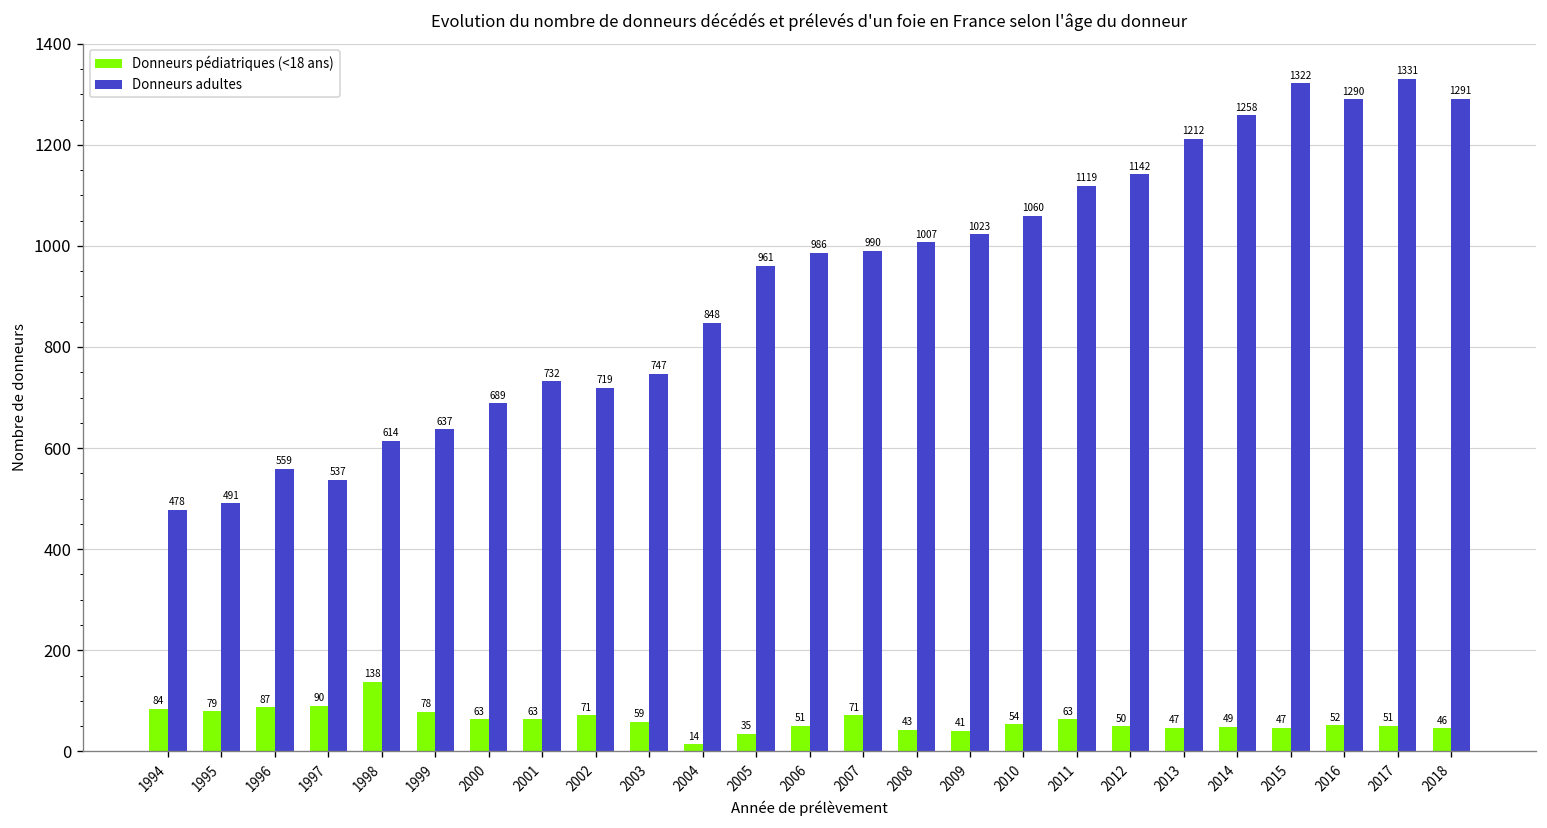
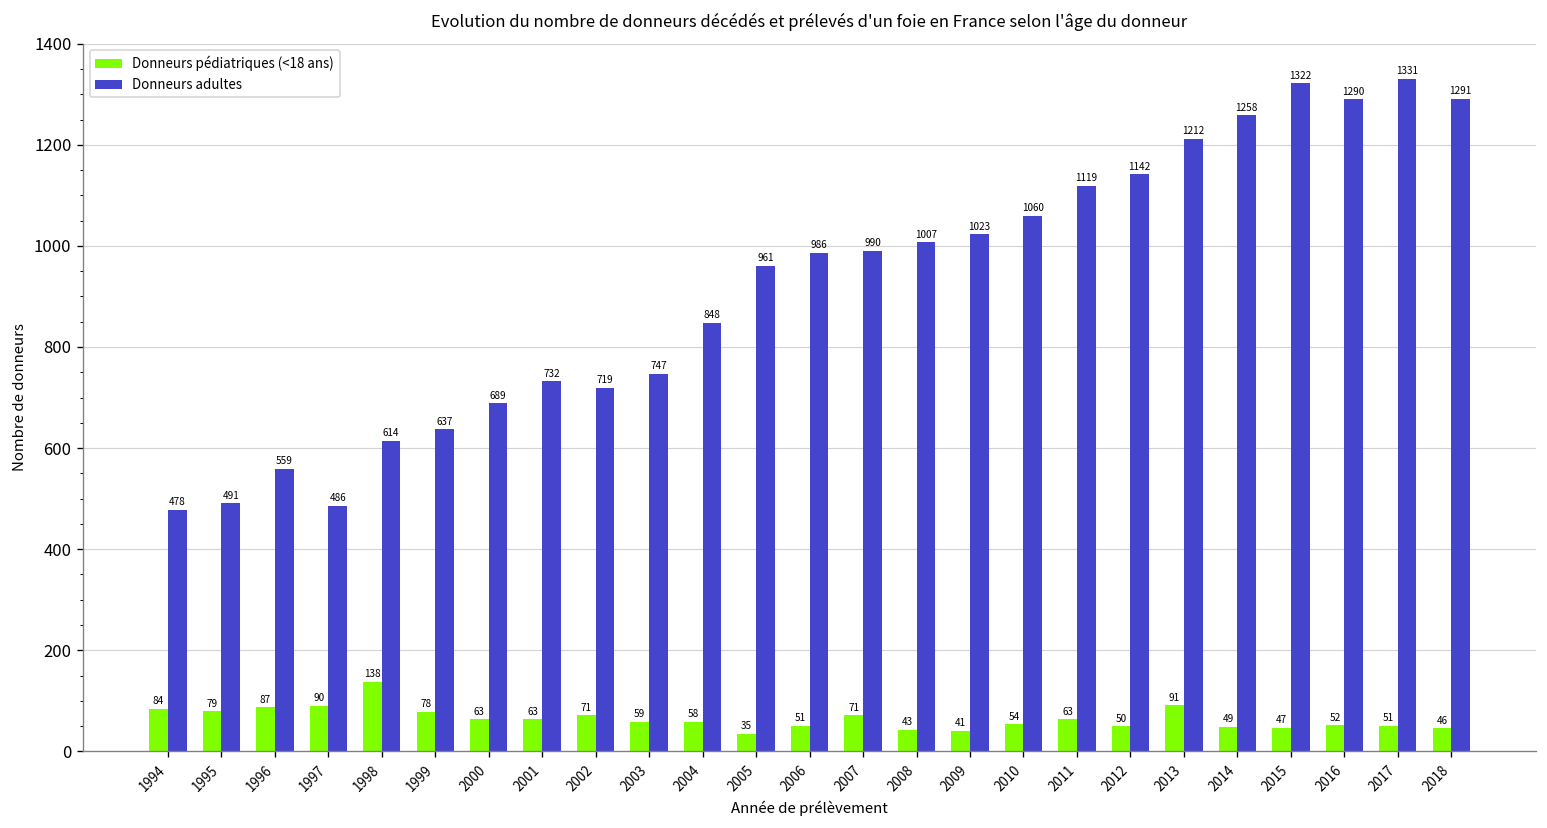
  {
    "Donneurs pédiatriques (<18 ans)": {
      "1994": 84,
      "1995": 79,
      "1996": 87,
      "1997": 90,
      "1998": 138,
      "1999": 78,
      "2000": 63,
      "2001": 63,
      "2002": 71,
      "2003": 59,
-     "2004": 14,
+     "2004": 58,
      "2005": 35,
      "2006": 51,
      "2007": 71,
      "2008": 43,
      "2009": 41,
      "2010": 54,
      "2011": 63,
      "2012": 50,
-     "2013": 47,
+     "2013": 91,
      "2014": 49,
      "2015": 47,
      "2016": 52,
      "2017": 51,
      "2018": 46
    },
    "Donneurs adultes": {
      "1994": 478,
      "1995": 491,
      "1996": 559,
-     "1997": 537,
+     "1997": 486,
      "1998": 614,
      "1999": 637,
      "2000": 689,
      "2001": 732,
      "2002": 719,
      "2003": 747,
      "2004": 848,
      "2005": 961,
      "2006": 986,
      "2007": 990,
      "2008": 1007,
      "2009": 1023,
      "2010": 1060,
      "2011": 1119,
      "2012": 1142,
      "2013": 1212,
      "2014": 1258,
      "2015": 1322,
      "2016": 1290,
      "2017": 1331,
      "2018": 1291
    }
  }
